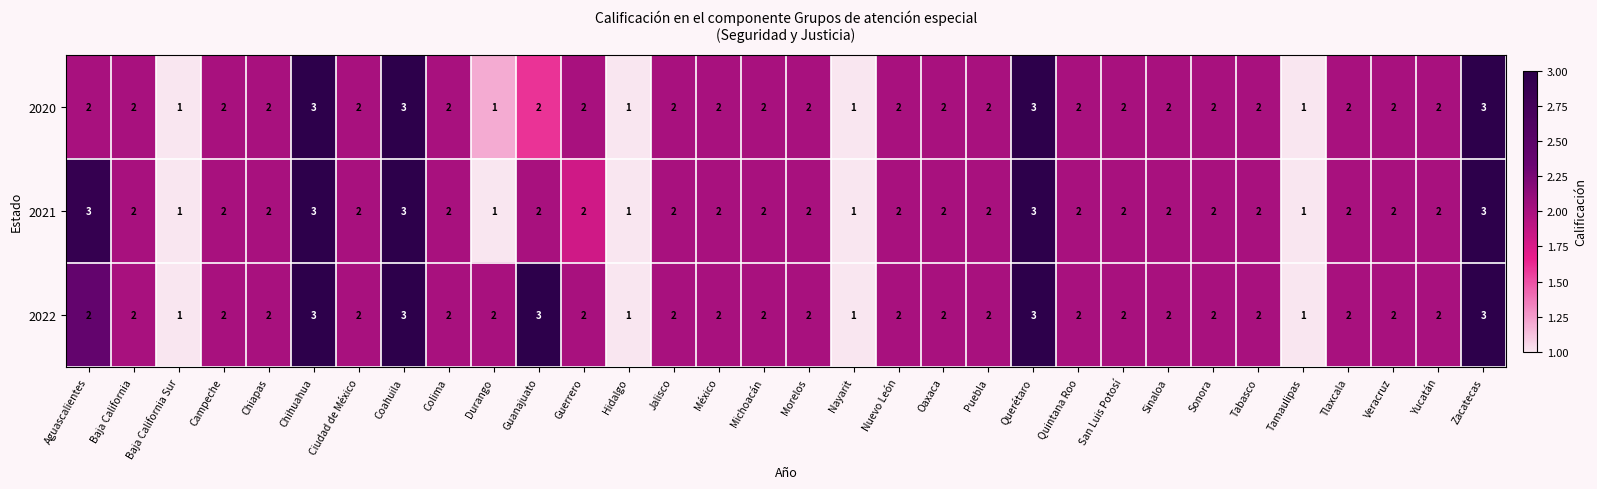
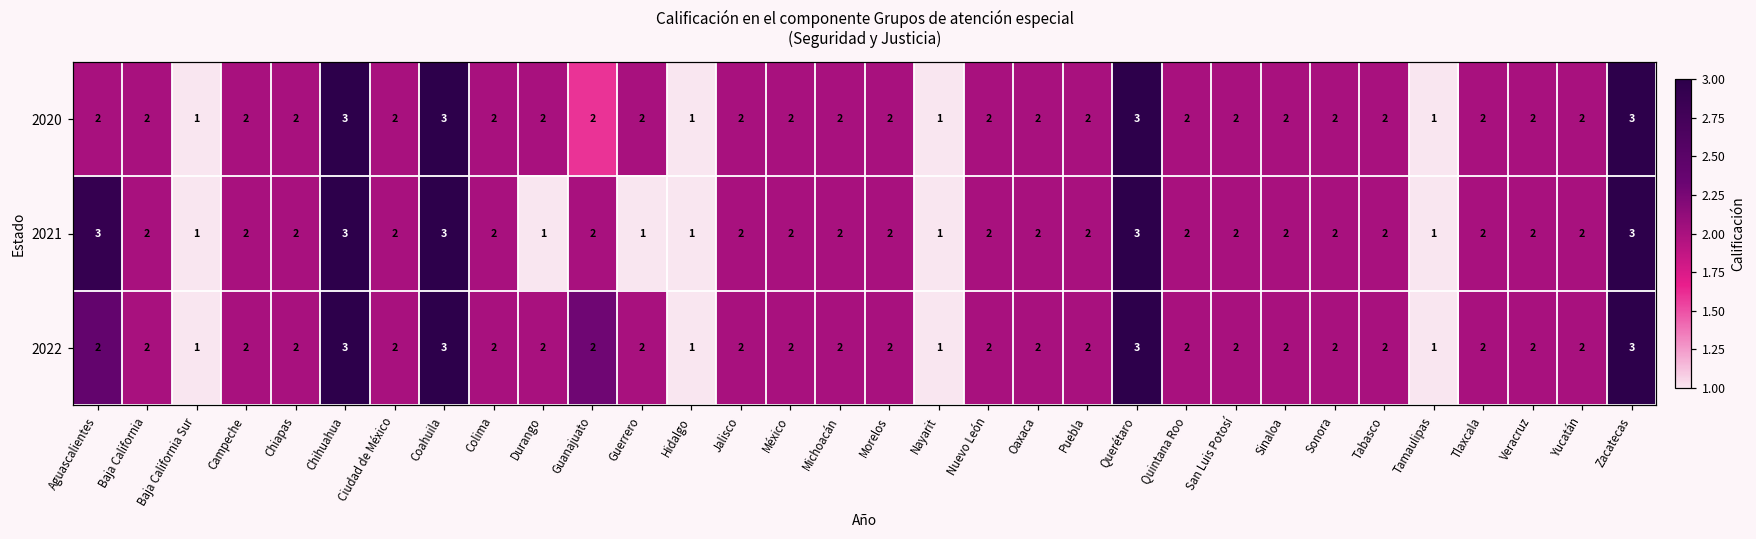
  {
    "2020": {
      "Aguascalientes": 2,
      "Baja California": 2,
      "Baja California Sur": 1,
      "Campeche": 2,
      "Chiapas": 2,
      "Chihuahua": 3,
      "Ciudad de México": 2,
      "Coahuila": 3,
      "Colima": 2,
-     "Durango": 1,
+     "Durango": 2,
      "Guanajuato": 2,
      "Guerrero": 2,
      "Hidalgo": 1,
      "Jalisco": 2,
      "México": 2,
      "Michoacán": 2,
      "Morelos": 2,
      "Nayarit": 1,
      "Nuevo León": 2,
      "Oaxaca": 2,
      "Puebla": 2,
      "Querétaro": 3,
      "Quintana Roo": 2,
      "San Luis Potosí": 2,
      "Sinaloa": 2,
      "Sonora": 2,
      "Tabasco": 2,
      "Tamaulipas": 1,
      "Tlaxcala": 2,
      "Veracruz": 2,
      "Yucatán": 2,
      "Zacatecas": 3
    },
    "2021": {
      "Aguascalientes": 3,
      "Baja California": 2,
      "Baja California Sur": 1,
      "Campeche": 2,
      "Chiapas": 2,
      "Chihuahua": 3,
      "Ciudad de México": 2,
      "Coahuila": 3,
      "Colima": 2,
      "Durango": 1,
      "Guanajuato": 2,
-     "Guerrero": 2,
+     "Guerrero": 1,
      "Hidalgo": 1,
      "Jalisco": 2,
      "México": 2,
      "Michoacán": 2,
      "Morelos": 2,
      "Nayarit": 1,
      "Nuevo León": 2,
      "Oaxaca": 2,
      "Puebla": 2,
      "Querétaro": 3,
      "Quintana Roo": 2,
      "San Luis Potosí": 2,
      "Sinaloa": 2,
      "Sonora": 2,
      "Tabasco": 2,
      "Tamaulipas": 1,
      "Tlaxcala": 2,
      "Veracruz": 2,
      "Yucatán": 2,
      "Zacatecas": 3
    },
    "2022": {
      "Aguascalientes": 2,
      "Baja California": 2,
      "Baja California Sur": 1,
      "Campeche": 2,
      "Chiapas": 2,
      "Chihuahua": 3,
      "Ciudad de México": 2,
      "Coahuila": 3,
      "Colima": 2,
      "Durango": 2,
-     "Guanajuato": 3,
+     "Guanajuato": 2,
      "Guerrero": 2,
      "Hidalgo": 1,
      "Jalisco": 2,
      "México": 2,
      "Michoacán": 2,
      "Morelos": 2,
      "Nayarit": 1,
      "Nuevo León": 2,
      "Oaxaca": 2,
      "Puebla": 2,
      "Querétaro": 3,
      "Quintana Roo": 2,
      "San Luis Potosí": 2,
      "Sinaloa": 2,
      "Sonora": 2,
      "Tabasco": 2,
      "Tamaulipas": 1,
      "Tlaxcala": 2,
      "Veracruz": 2,
      "Yucatán": 2,
      "Zacatecas": 3
    }
  }
